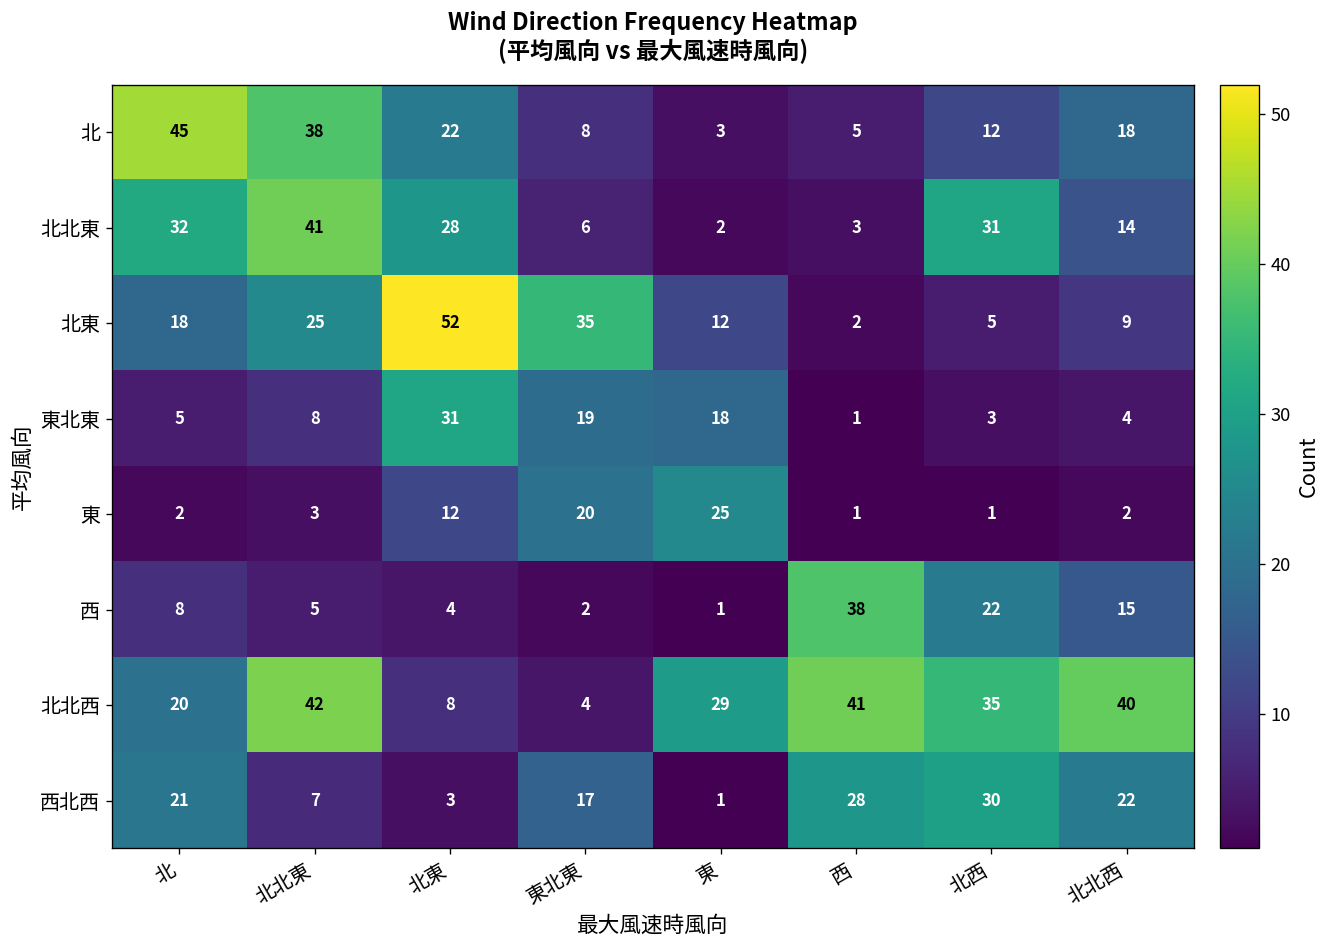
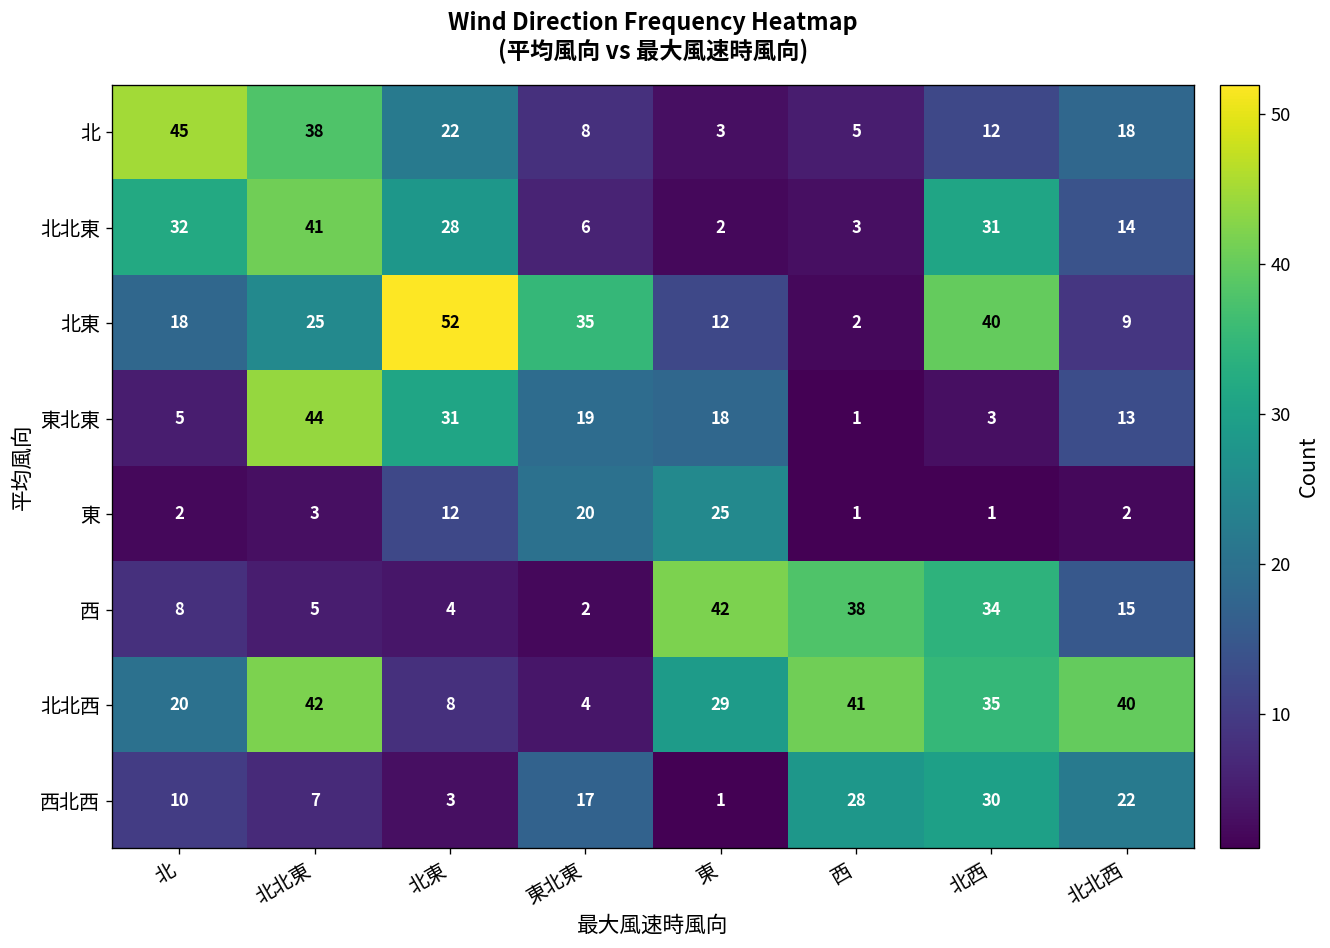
  {
    "北": {
      "北": 45,
      "北北東": 38,
      "北東": 22,
      "東北東": 8,
      "東": 3,
      "西": 5,
      "北西": 12,
      "北北西": 18
    },
    "北北東": {
      "北": 32,
      "北北東": 41,
      "北東": 28,
      "東北東": 6,
      "東": 2,
      "西": 3,
      "北西": 31,
      "北北西": 14
    },
    "北東": {
      "北": 18,
      "北北東": 25,
      "北東": 52,
      "東北東": 35,
      "東": 12,
      "西": 2,
-     "北西": 5,
+     "北西": 40,
      "北北西": 9
    },
    "東北東": {
      "北": 5,
-     "北北東": 8,
+     "北北東": 44,
      "北東": 31,
      "東北東": 19,
      "東": 18,
      "西": 1,
      "北西": 3,
-     "北北西": 4
+     "北北西": 13
    },
    "東": {
      "北": 2,
      "北北東": 3,
      "北東": 12,
      "東北東": 20,
      "東": 25,
      "西": 1,
      "北西": 1,
      "北北西": 2
    },
    "西": {
      "北": 8,
      "北北東": 5,
      "北東": 4,
      "東北東": 2,
-     "東": 1,
+     "東": 42,
      "西": 38,
-     "北西": 22,
+     "北西": 34,
      "北北西": 15
    },
    "北北西": {
      "北": 20,
      "北北東": 42,
      "北東": 8,
      "東北東": 4,
      "東": 29,
      "西": 41,
      "北西": 35,
      "北北西": 40
    },
    "西北西": {
-     "北": 21,
+     "北": 10,
      "北北東": 7,
      "北東": 3,
      "東北東": 17,
      "東": 1,
      "西": 28,
      "北西": 30,
      "北北西": 22
    }
  }
